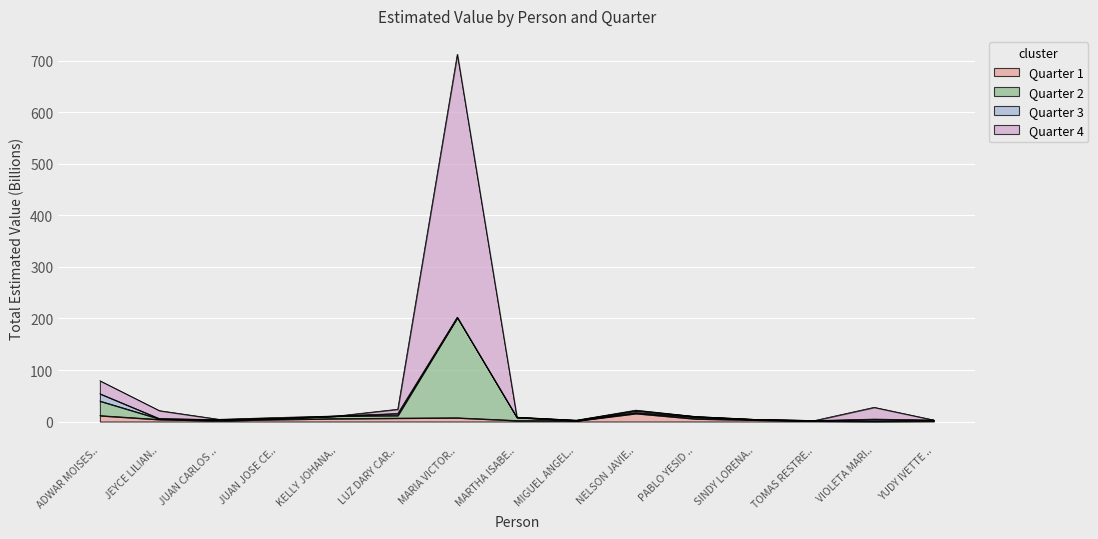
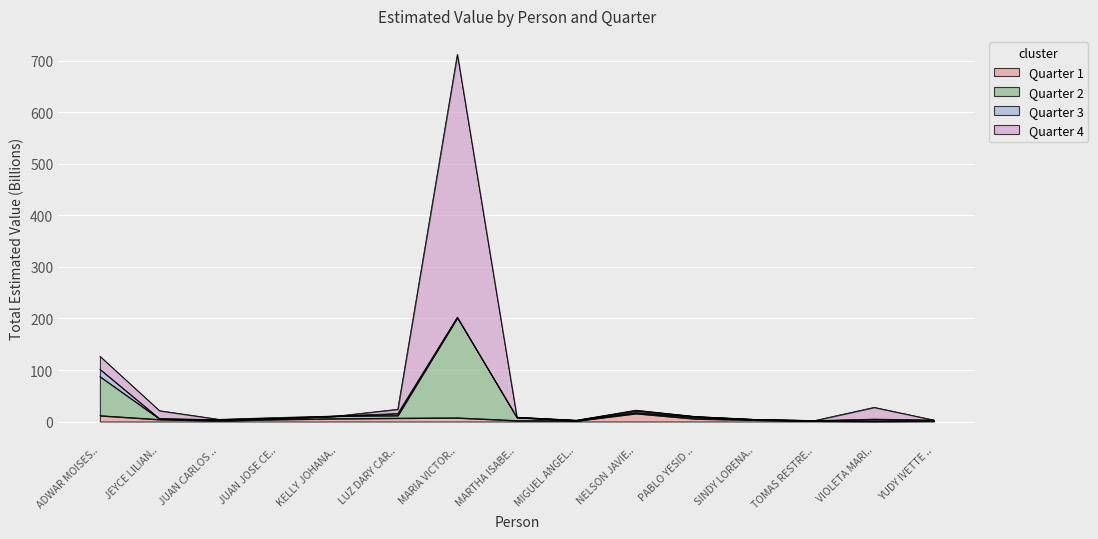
  {
    "Quarter 2": {
-     "ADWAR MOISES..": 30
+     "ADWAR MOISES..": 80
    }
  }
